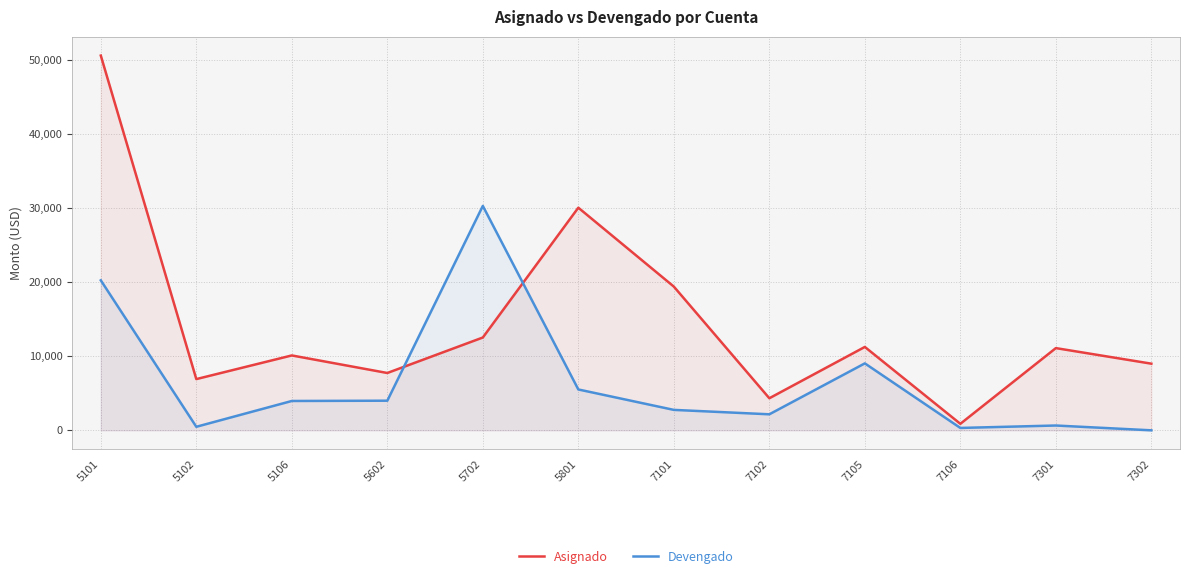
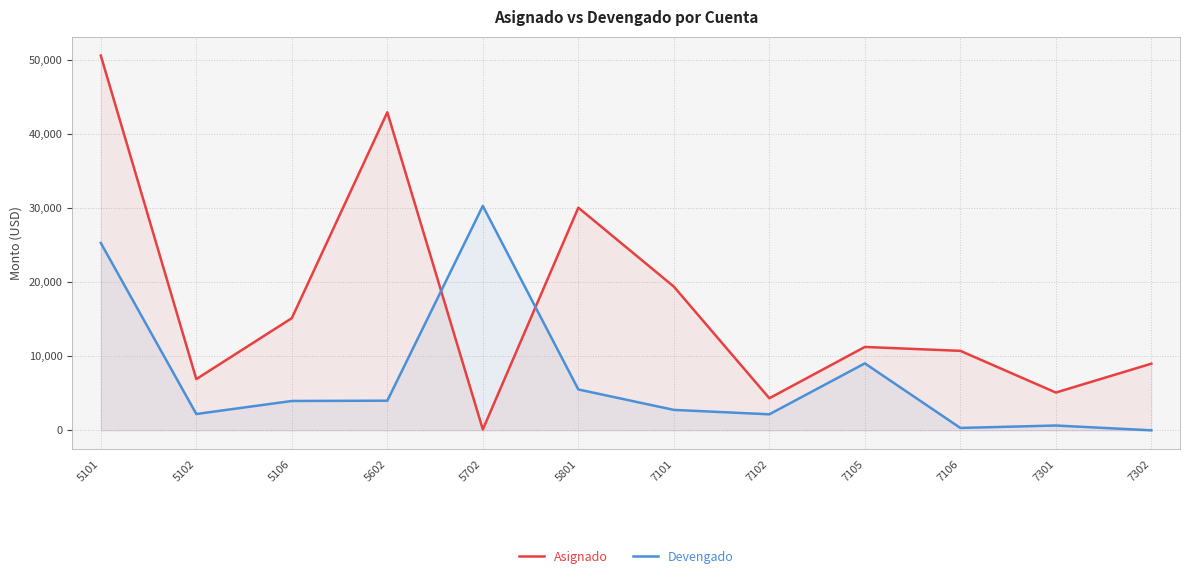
  {
    "Asignado": {
      "5101": "51,000",
      "5102": "7,000",
-     "5106": "10,000",
-     "5602": "8,000",
-     "5702": "13,000",
+     "5106": "15,000",
+     "5602": "43,000",
+     "5702": "0",
      "5801": "30,000",
      "7101": "19,000",
      "7102": "4,000",
      "7105": "11,000",
-     "7106": "1,000",
-     "7301": "11,000",
+     "7106": "11,000",
+     "7301": "5,000",
      "7302": "9,000"
    },
    "Devengado": {
-     "5101": "20,000",
-     "5102": "0",
+     "5101": "25,000",
+     "5102": "2,000",
      "5106": "4,000",
      "5602": "4,000",
      "5702": "30,000",
      "5801": "6,000",
      "7101": "3,000",
      "7102": "2,000",
      "7105": "9,000",
      "7106": "0",
      "7301": "1,000",
      "7302": "0"
    }
  }
